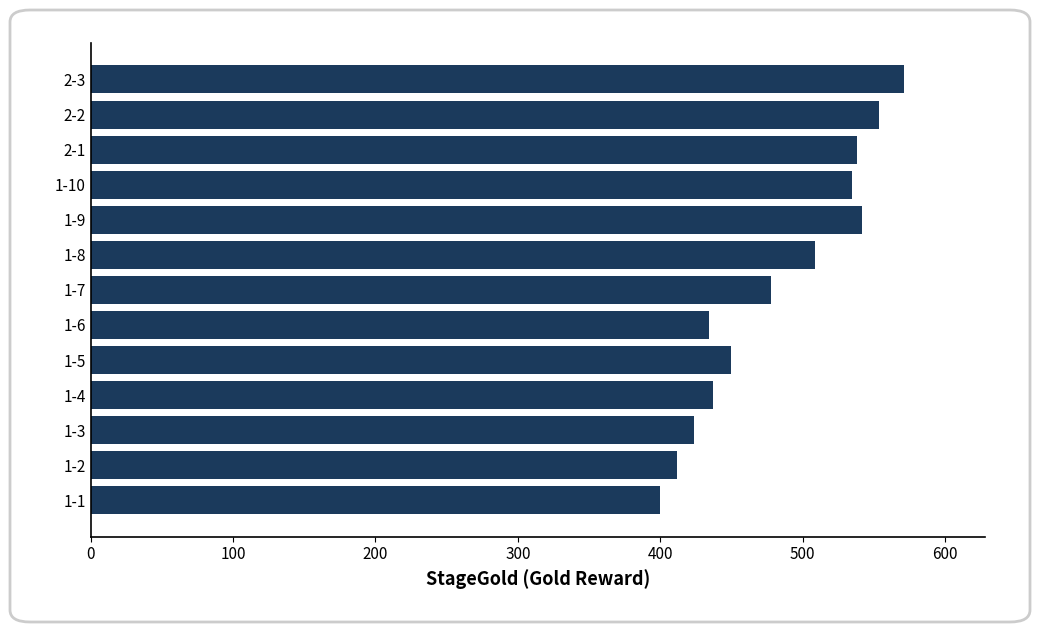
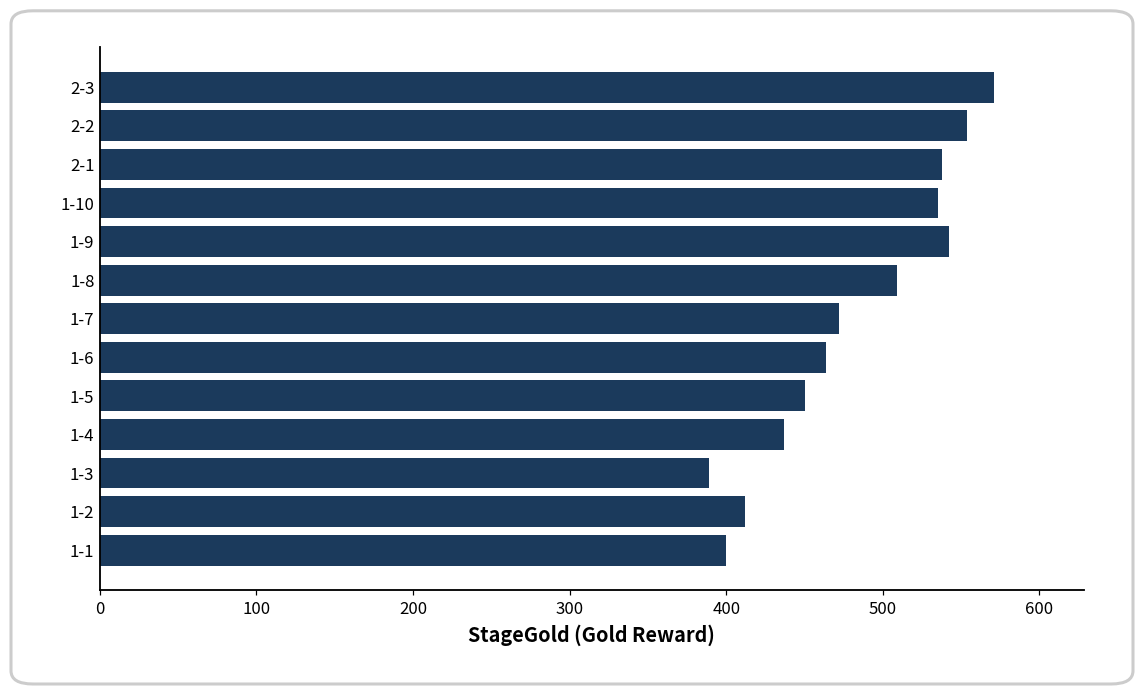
  {
    "2-3": 571,
    "2-2": 554,
    "2-1": 538,
    "1-10": 535,
    "1-9": 542,
    "1-8": 509,
-   "1-7": 478,
-   "1-6": 434,
+   "1-7": 472,
+   "1-6": 464,
    "1-5": 450,
    "1-4": 437,
-   "1-3": 424,
+   "1-3": 389,
    "1-2": 412,
    "1-1": 400
  }
